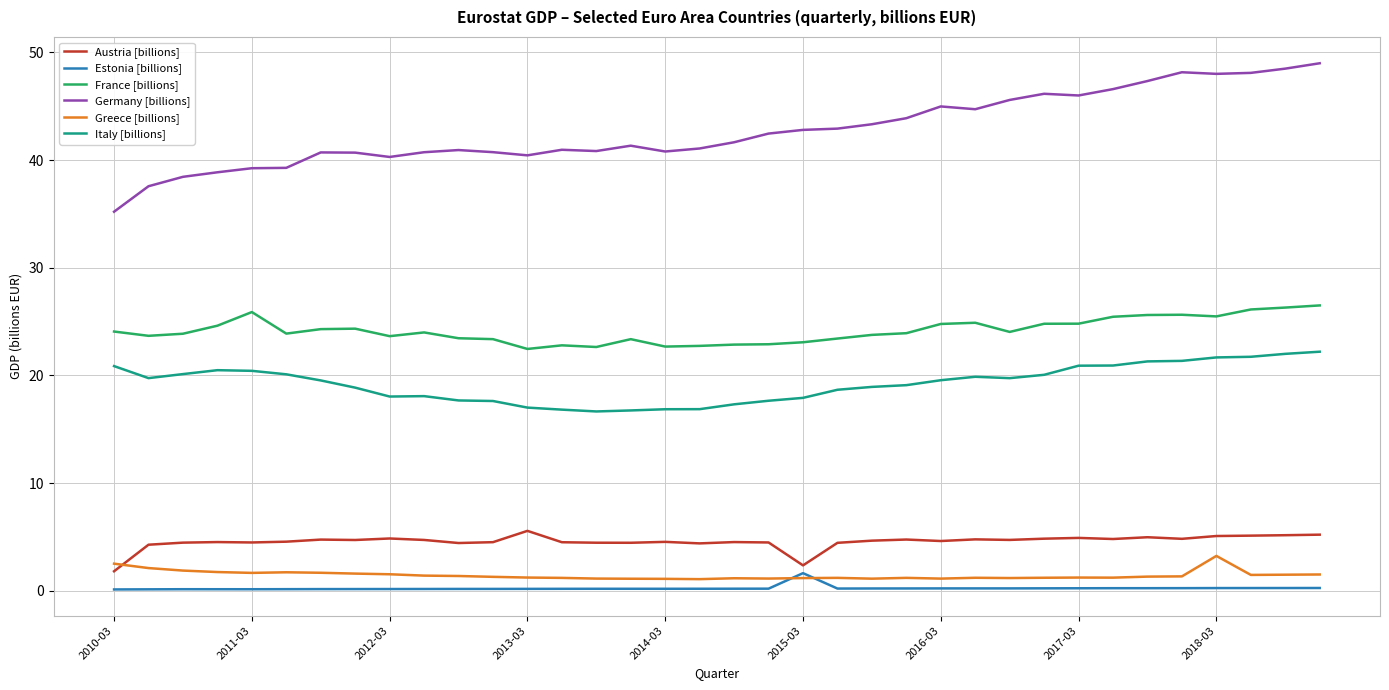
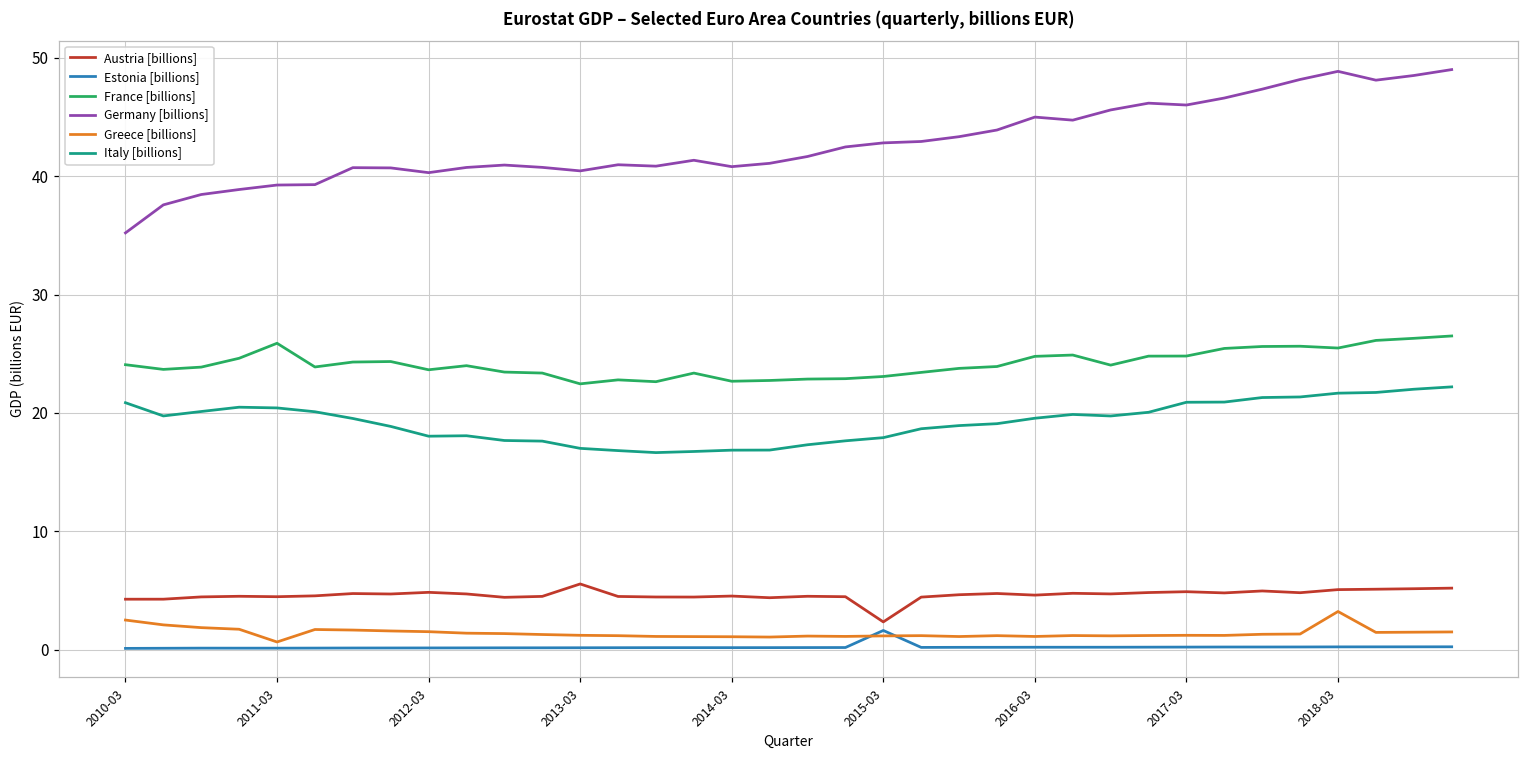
  {
    "Austria [billions]": {
-     "2010-03": 1.8,
+     "2010-03": 4.3,
      "2011-03": 4.5,
      "2012-03": 4.8,
      "2013-03": 5.6,
      "2014-03": 4.5,
      "2015-03": 2.3,
      "2016-03": 4.6,
      "2017-03": 4.9,
      "2018-03": 5.1
    },
    "Estonia [billions]": {
      "2010-03": 0.1,
      "2011-03": 0.1,
      "2012-03": 0.1,
      "2013-03": 0.2,
      "2014-03": 0.2,
      "2015-03": 1.6,
      "2016-03": 0.2,
      "2017-03": 0.2,
      "2018-03": 0.2
    },
    "Germany [billions]": {
      "2010-03": 35.2,
      "2011-03": 39.2,
      "2012-03": 40.3,
      "2013-03": 40.4,
      "2014-03": 40.8,
      "2015-03": 42.8,
      "2016-03": 45.0,
      "2017-03": 46.0,
-     "2018-03": 48.0
+     "2018-03": 48.9
    },
    "Greece [billions]": {
      "2010-03": 2.5,
-     "2011-03": 1.6,
+     "2011-03": 0.7,
      "2012-03": 1.5,
      "2013-03": 1.2,
      "2014-03": 1.1,
      "2015-03": 1.2,
      "2016-03": 1.1,
      "2017-03": 1.2,
      "2018-03": 3.2
    }
  }
